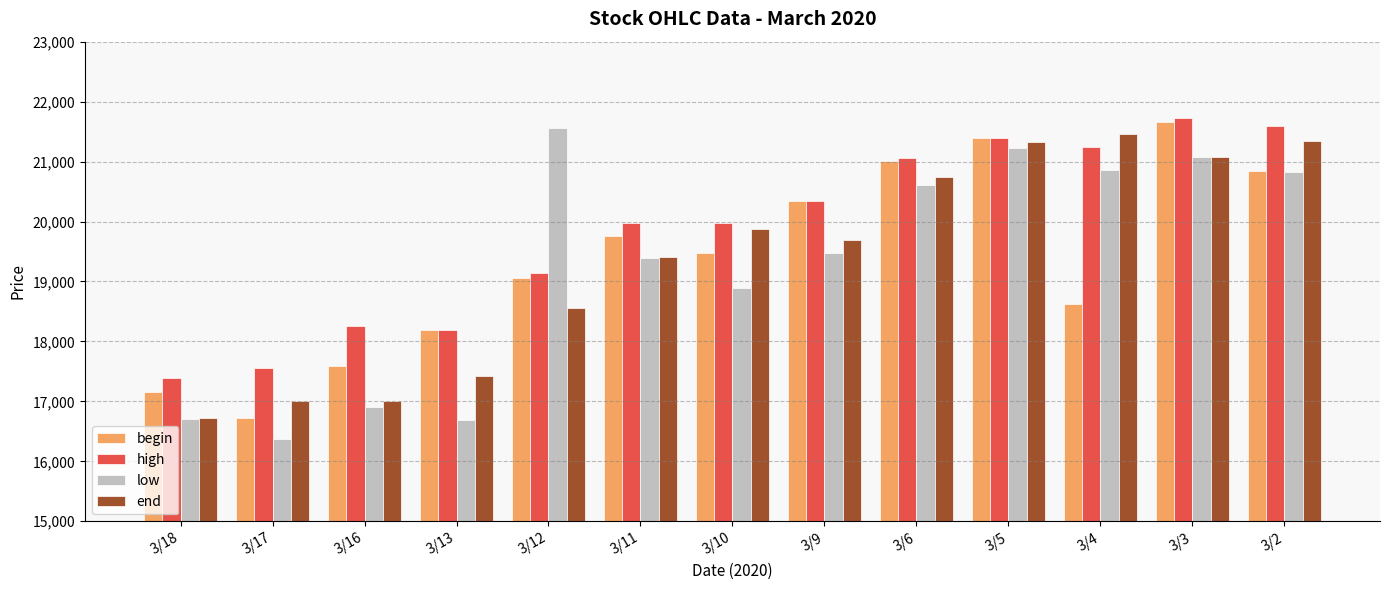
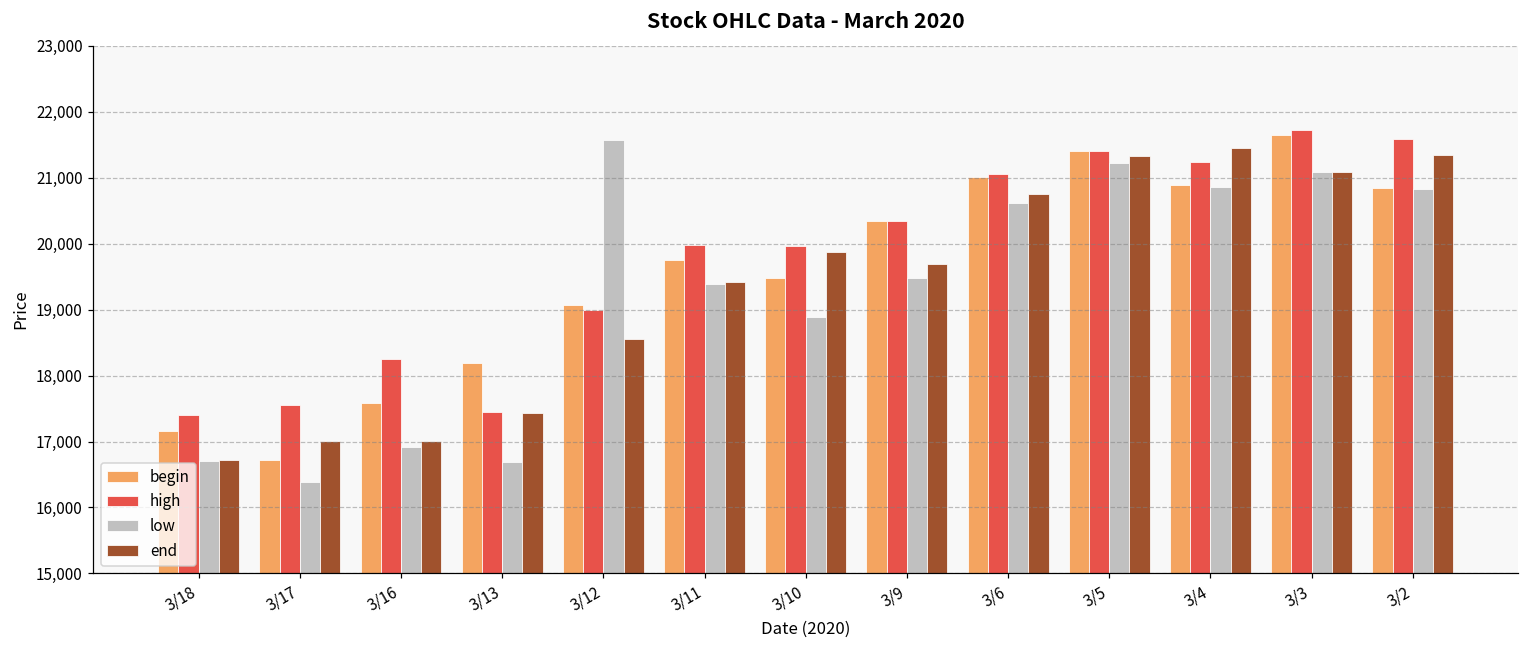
  {
    "begin": {
      "3/18": "17,200",
      "3/17": "16,700",
      "3/16": "17,600",
      "3/13": "18,200",
      "3/12": "19,100",
      "3/11": "19,800",
      "3/10": "19,500",
      "3/9": "20,300",
      "3/6": "21,000",
      "3/5": "21,400",
-     "3/4": "18,600",
+     "3/4": "20,900",
      "3/3": "21,700",
      "3/2": "20,800"
    },
    "high": {
      "3/18": "17,400",
      "3/17": "17,600",
      "3/16": "18,300",
-     "3/13": "18,200",
-     "3/12": "19,100",
+     "3/13": "17,400",
+     "3/12": "19,000",
      "3/11": "20,000",
      "3/10": "20,000",
      "3/9": "20,300",
      "3/6": "21,100",
      "3/5": "21,400",
      "3/4": "21,200",
      "3/3": "21,700",
      "3/2": "21,600"
    },
    "low": {
      "3/18": "16,700",
      "3/17": "16,400",
      "3/16": "16,900",
      "3/13": "16,700",
      "3/12": "21,600",
      "3/11": "19,400",
      "3/10": "18,900",
      "3/9": "19,500",
      "3/6": "20,600",
      "3/5": "21,200",
      "3/4": "20,900",
      "3/3": "21,100",
      "3/2": "20,800"
    },
    "end": {
      "3/18": "16,700",
      "3/17": "17,000",
      "3/16": "17,000",
      "3/13": "17,400",
      "3/12": "18,600",
      "3/11": "19,400",
      "3/10": "19,900",
      "3/9": "19,700",
      "3/6": "20,700",
      "3/5": "21,300",
      "3/4": "21,500",
      "3/3": "21,100",
      "3/2": "21,300"
    }
  }
